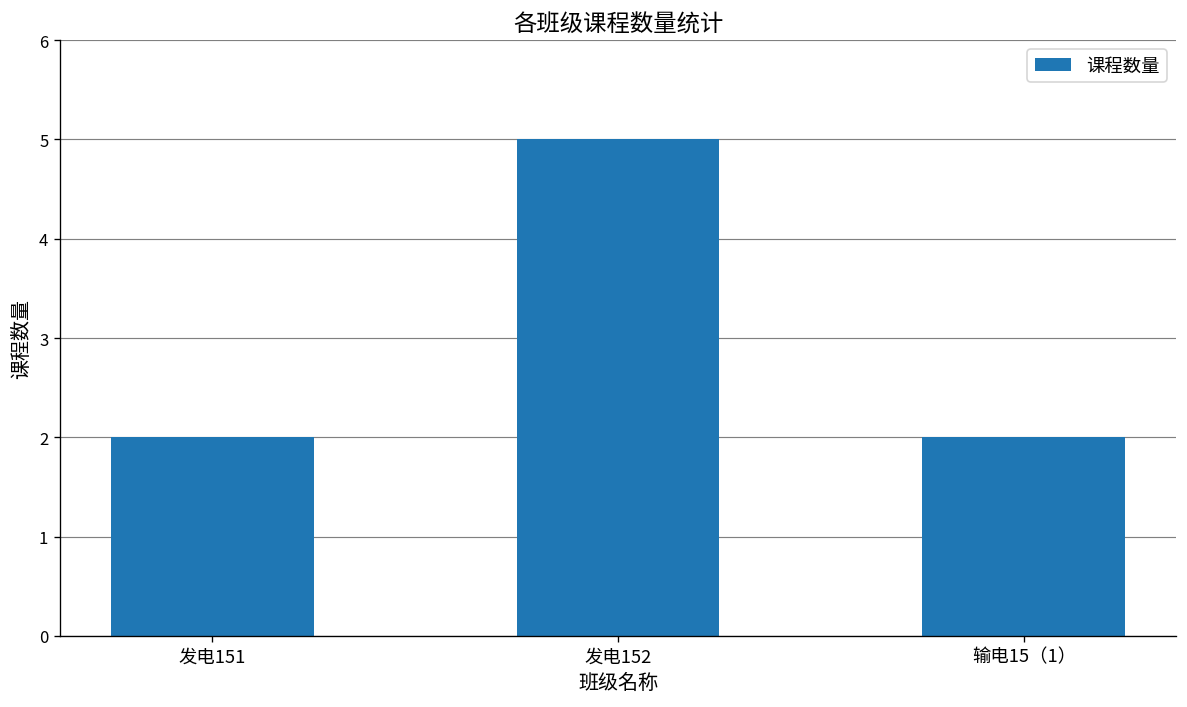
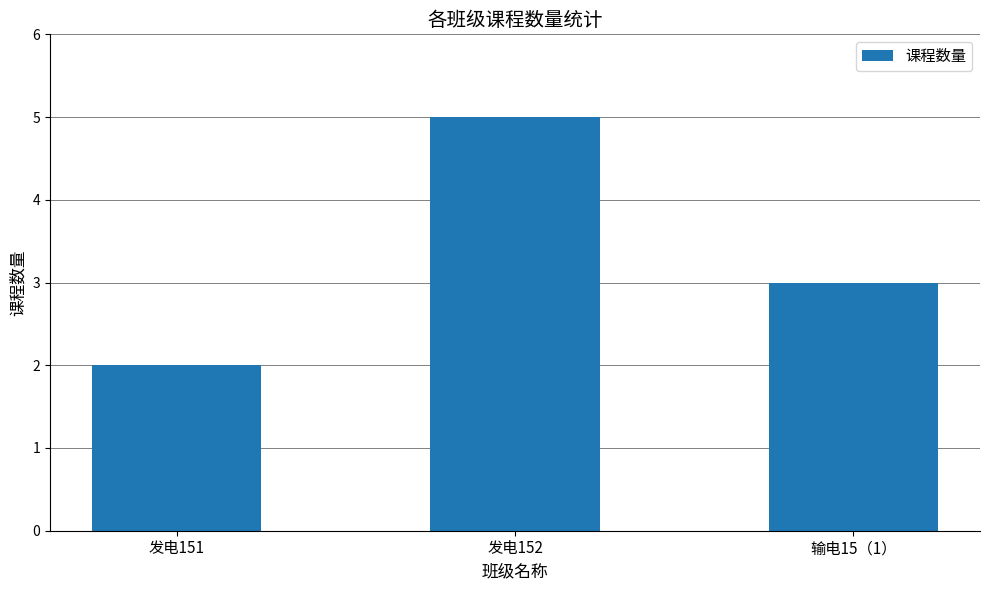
  {
    "发电151": 2,
    "发电152": 5,
-   "输电15（1）": 2
+   "输电15（1）": 3
  }
